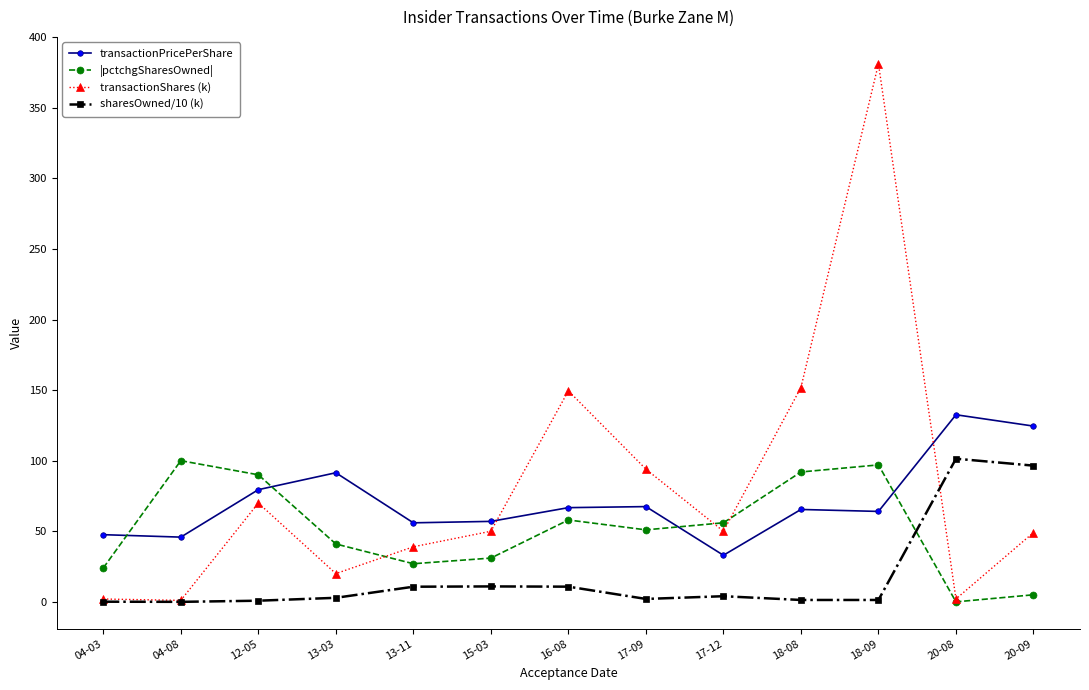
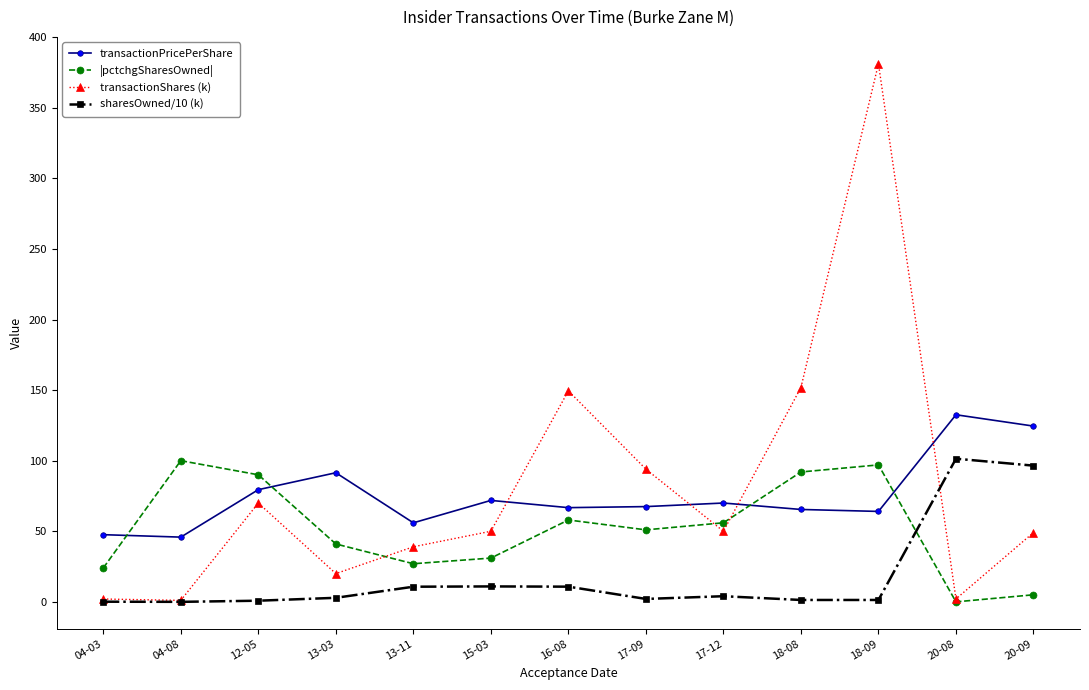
  {
    "transactionPricePerShare": {
      "04-03": 48,
      "04-08": 46,
      "12-05": 79,
      "13-03": 91,
      "13-11": 56,
-     "15-03": 57,
+     "15-03": 72,
      "16-08": 67,
      "17-09": 67,
-     "17-12": 33,
+     "17-12": 70,
      "18-08": 65,
      "18-09": 64,
      "20-08": 133,
      "20-09": 125
    },
    "|pctchgSharesOwned|": {
      "04-03": 24,
      "04-08": 100,
      "12-05": 90,
      "13-03": 41,
      "13-11": 27,
      "15-03": 31,
      "16-08": 58,
      "17-09": 51,
      "17-12": 56,
      "18-08": 92,
      "18-09": 97,
      "20-08": 0,
      "20-09": 5
    },
    "transactionShares (k)": {
      "04-03": 2,
      "12-05": 70,
      "13-03": 20,
      "13-11": 39,
      "15-03": 50,
      "16-08": 149,
      "17-09": 94,
      "17-12": 50,
      "18-08": 152,
      "18-09": 381,
      "20-08": 2,
      "20-09": 49
    },
    "sharesOwned/10 (k)": {
      "04-03": 0,
      "12-05": 1,
      "13-03": 3,
      "13-11": 11,
      "15-03": 11,
      "16-08": 11,
      "17-09": 2,
      "17-12": 4,
      "18-08": 1,
      "18-09": 1,
      "20-08": 101,
      "20-09": 96
    }
  }
